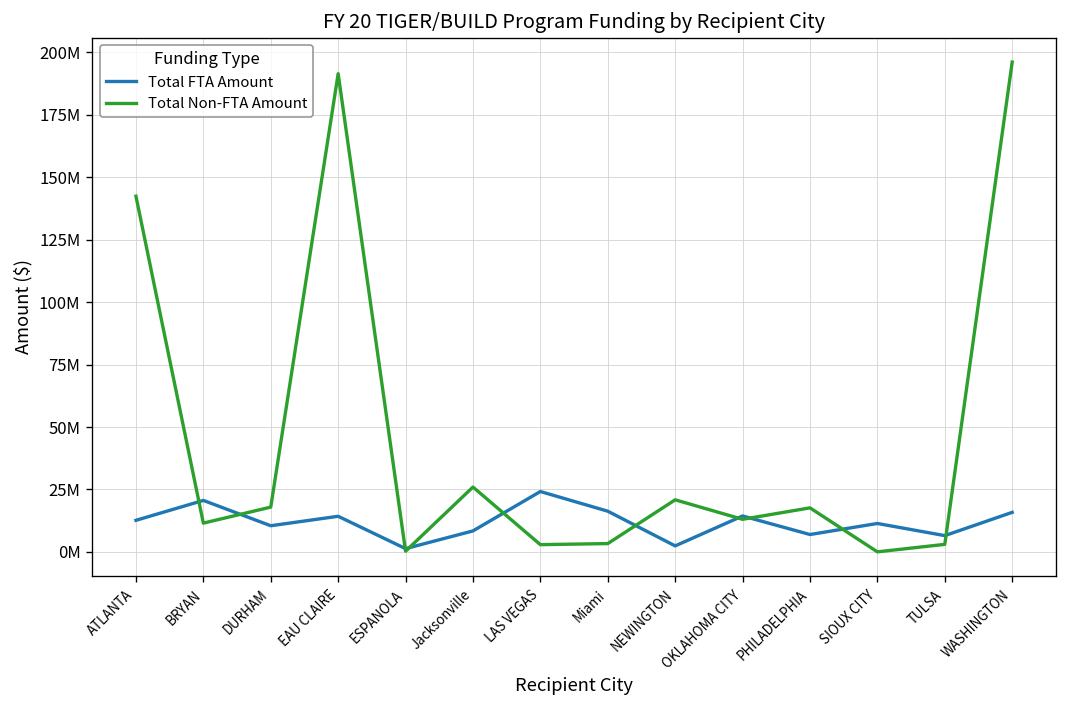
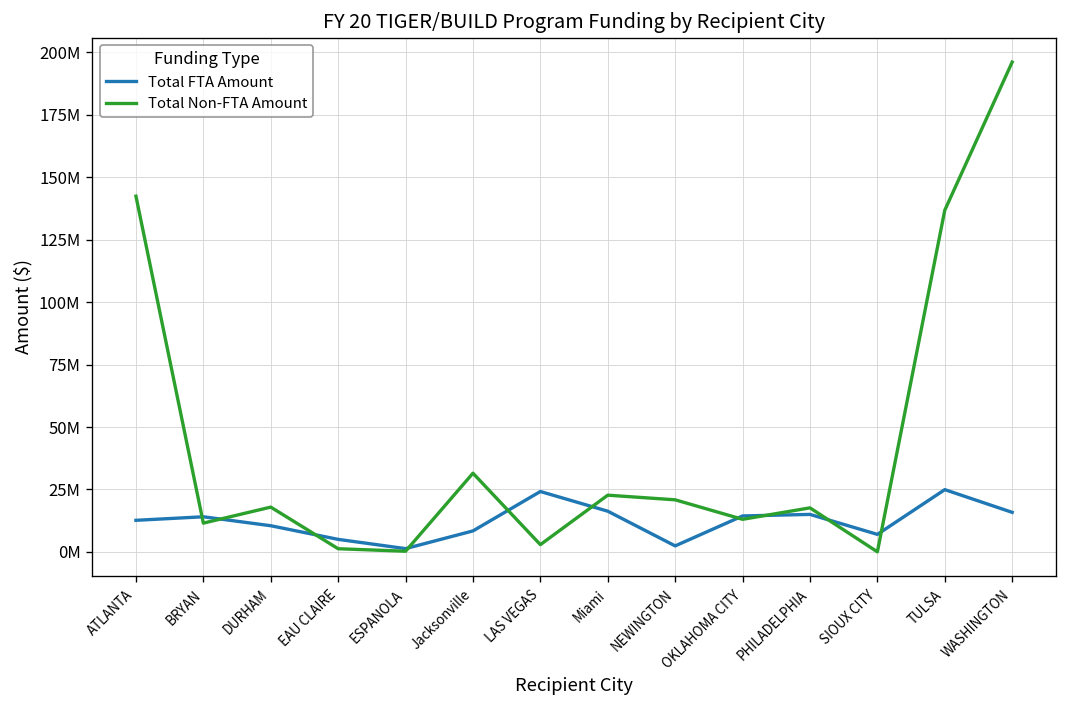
  {
    "Total FTA Amount": {
      "ATLANTA": 13000000,
-     "BRYAN": 21000000,
+     "BRYAN": 14000000,
      "DURHAM": 10000000,
-     "EAU CLAIRE": 14000000,
+     "EAU CLAIRE": 5000000,
      "Jacksonville": 8000000,
      "LAS VEGAS": 24000000,
      "Miami": 16000000,
      "NEWINGTON": 2000000,
      "OKLAHOMA CITY": 14000000,
-     "PHILADELPHIA": 7000000,
-     "SIOUX CITY": 11000000,
-     "TULSA": 7000000,
+     "PHILADELPHIA": 15000000,
+     "SIOUX CITY": 7000000,
+     "TULSA": 25000000,
      "WASHINGTON": 16000000
    },
    "Total Non-FTA Amount": {
      "ATLANTA": 142000000,
      "BRYAN": 12000000,
      "DURHAM": 18000000,
-     "EAU CLAIRE": 192000000,
-     "Jacksonville": 26000000,
+     "EAU CLAIRE": 1000000,
+     "Jacksonville": 32000000,
      "LAS VEGAS": 3000000,
-     "Miami": 3000000,
+     "Miami": 23000000,
      "NEWINGTON": 21000000,
      "OKLAHOMA CITY": 13000000,
      "PHILADELPHIA": 18000000,
      "SIOUX CITY": 0,
-     "TULSA": 3000000,
+     "TULSA": 137000000,
      "WASHINGTON": 196000000
    }
  }
